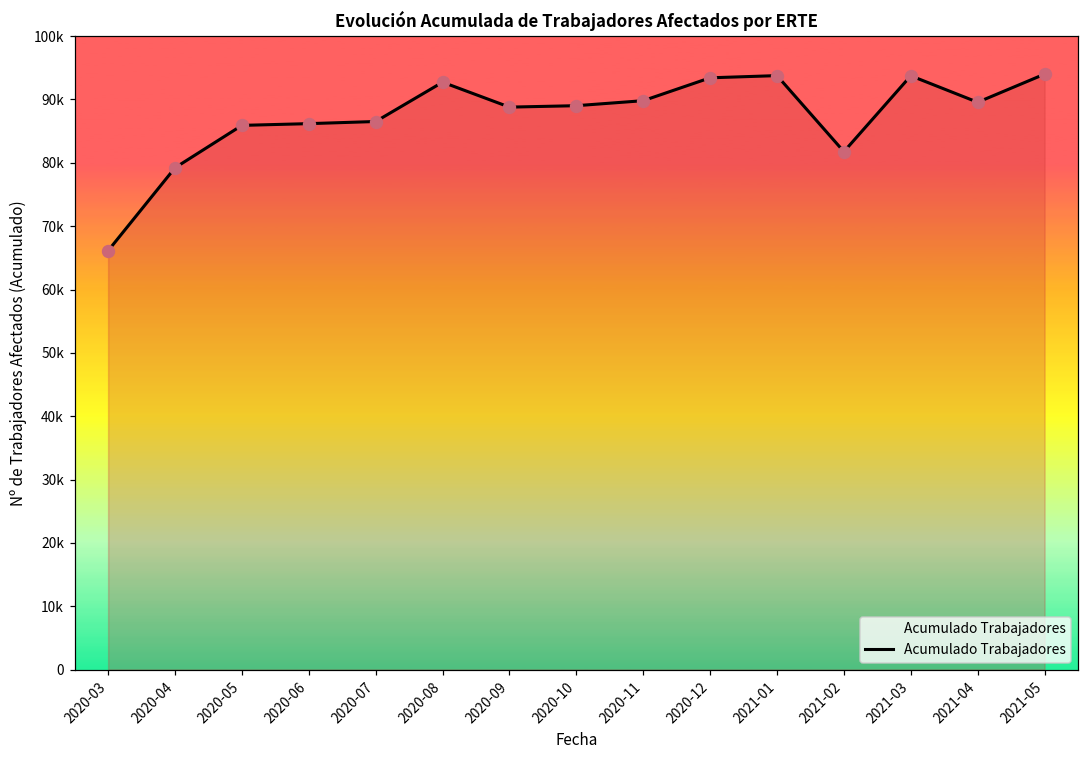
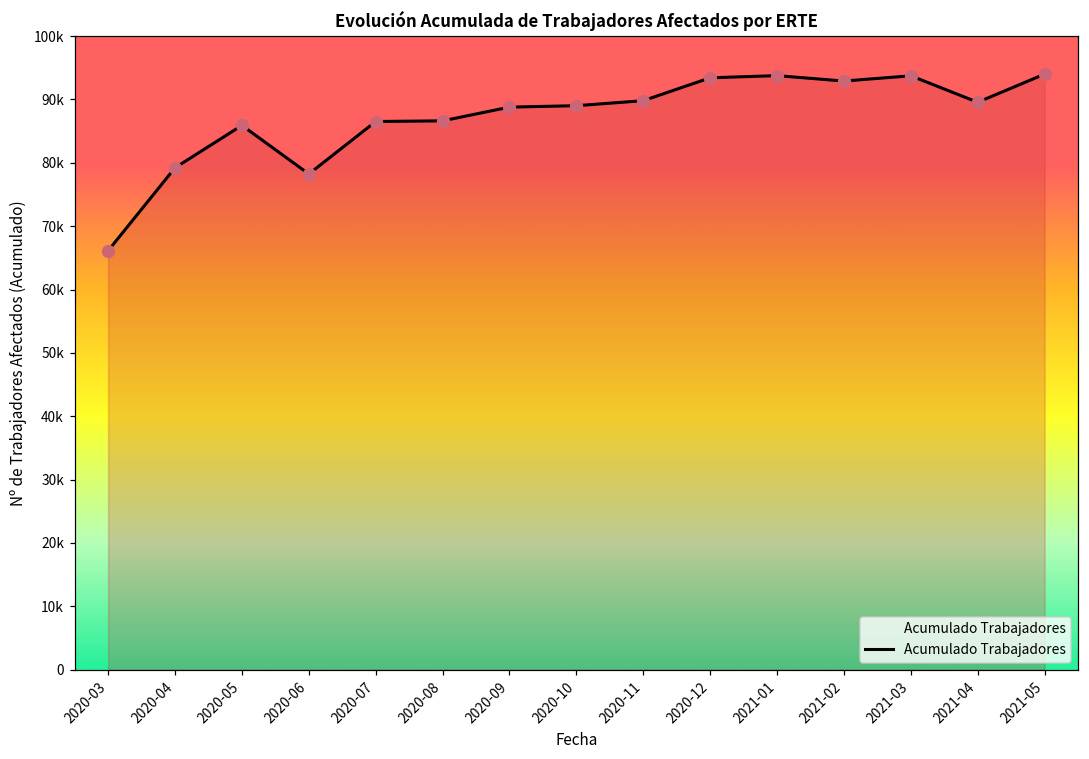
  {
    "2020-03": 66000,
    "2020-04": 79000,
    "2020-05": 86000,
-   "2020-06": 86000,
+   "2020-06": 78000,
    "2020-07": 87000,
-   "2020-08": 93000,
+   "2020-08": 87000,
    "2020-09": 89000,
    "2020-10": 89000,
    "2020-11": 90000,
    "2020-12": 93000,
    "2021-01": 94000,
-   "2021-02": 82000,
+   "2021-02": 93000,
    "2021-03": 94000,
    "2021-04": 90000,
    "2021-05": 94000
  }
